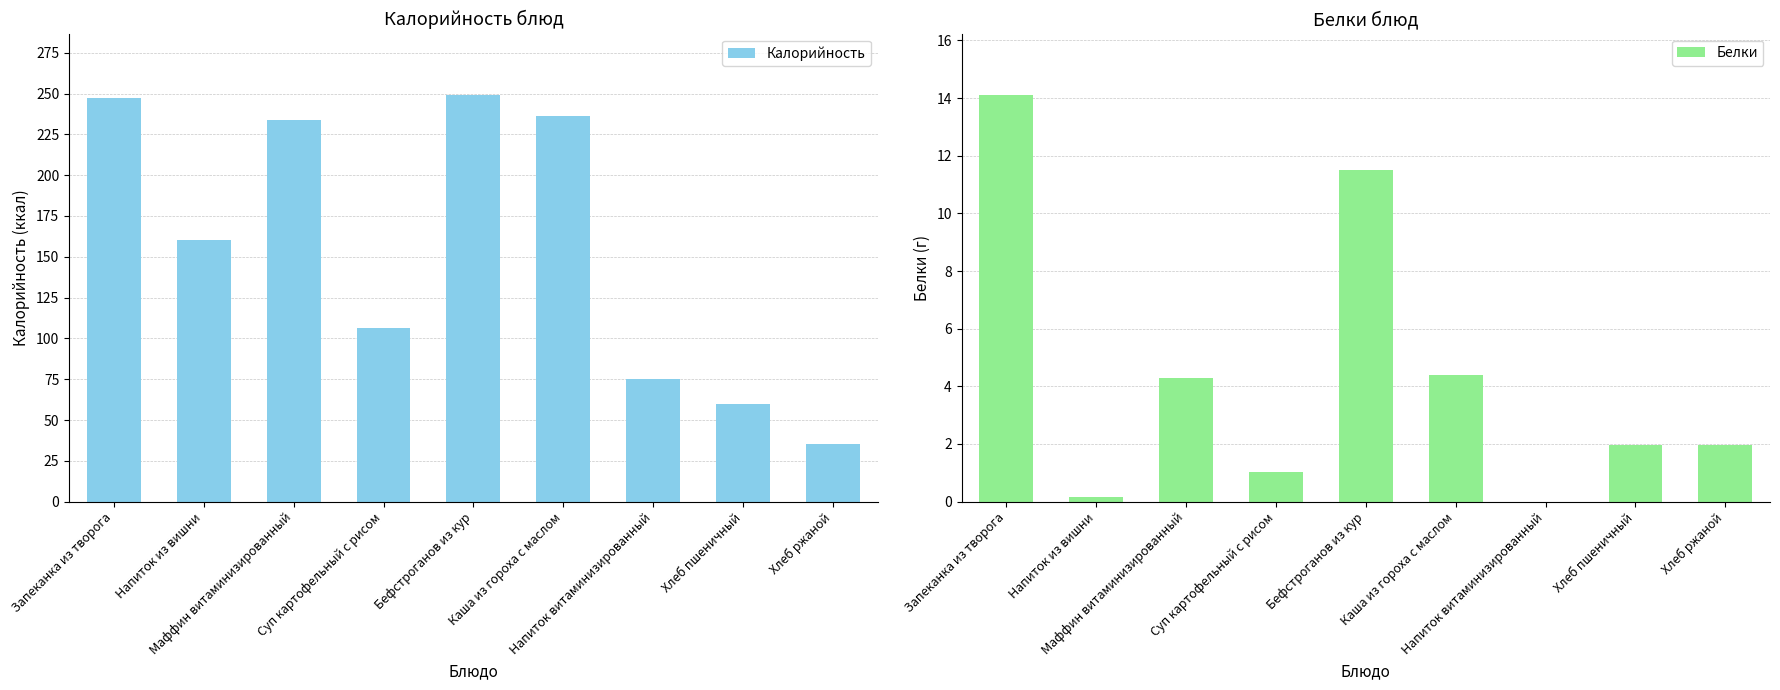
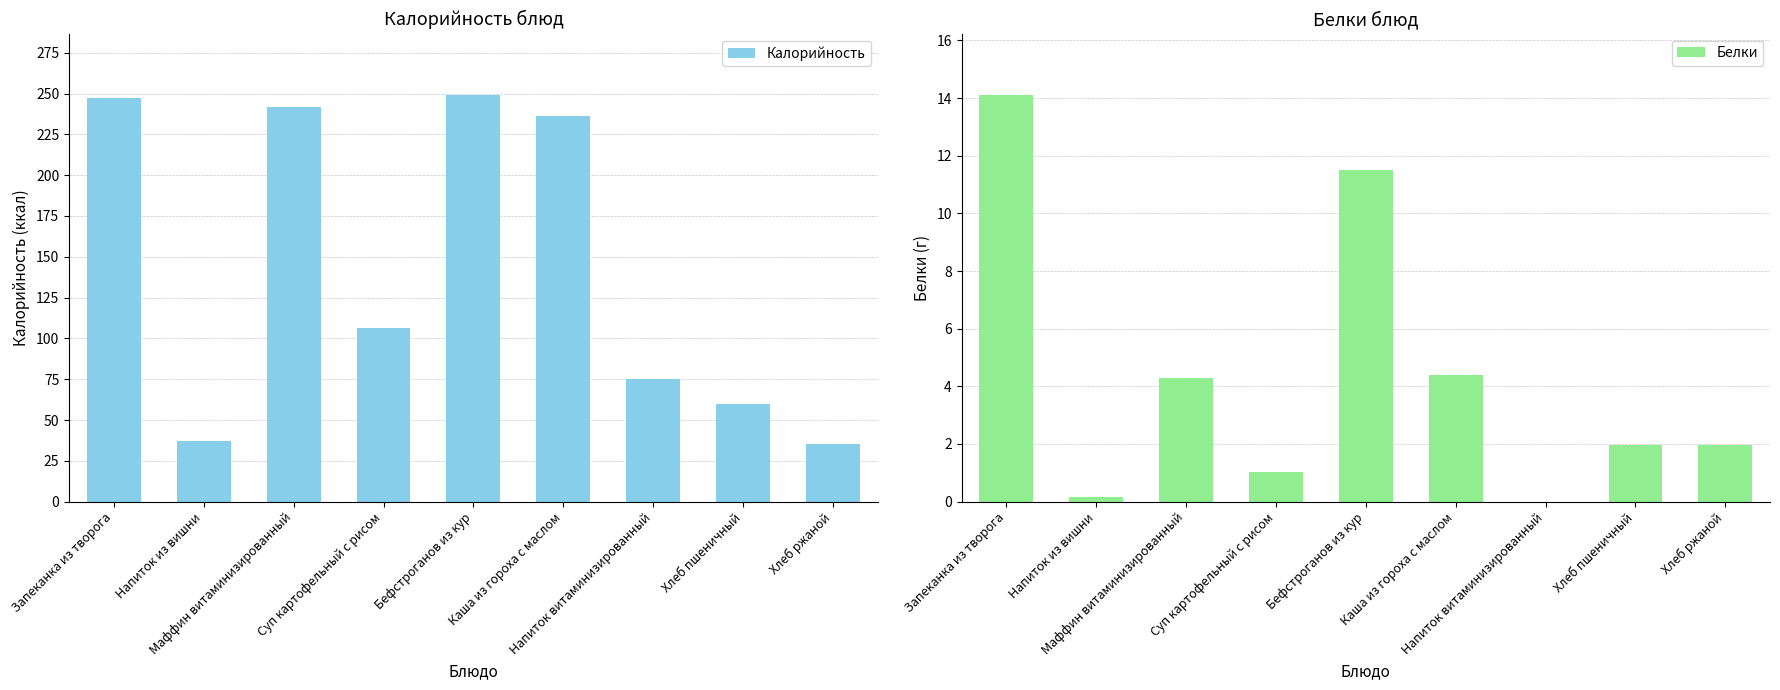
  {
    "Калорийность блюд": {
      "Запеканка из творога": 247,
-     "Напиток из вишни": 160,
-     "Маффин витаминизированный": 234,
+     "Напиток из вишни": 37,
+     "Маффин витаминизированный": 242,
      "Суп картофельный с рисом": 107,
      "Бефстроганов из кур": 249,
      "Каша из гороха с маслом": 236,
      "Напиток витаминизированный": 75,
      "Хлеб пшеничный": 60,
      "Хлеб ржаной": 35
    },
    "Белки блюд": {
      "Запеканка из творога": 14.1,
      "Напиток из вишни": 0.2,
      "Маффин витаминизированный": 4.3,
      "Суп картофельный с рисом": 1.0,
      "Бефстроганов из кур": 11.5,
      "Каша из гороха с маслом": 4.4,
      "Напиток витаминизированный": 0.0,
      "Хлеб пшеничный": 2.0,
      "Хлеб ржаной": 2.0
    }
  }
